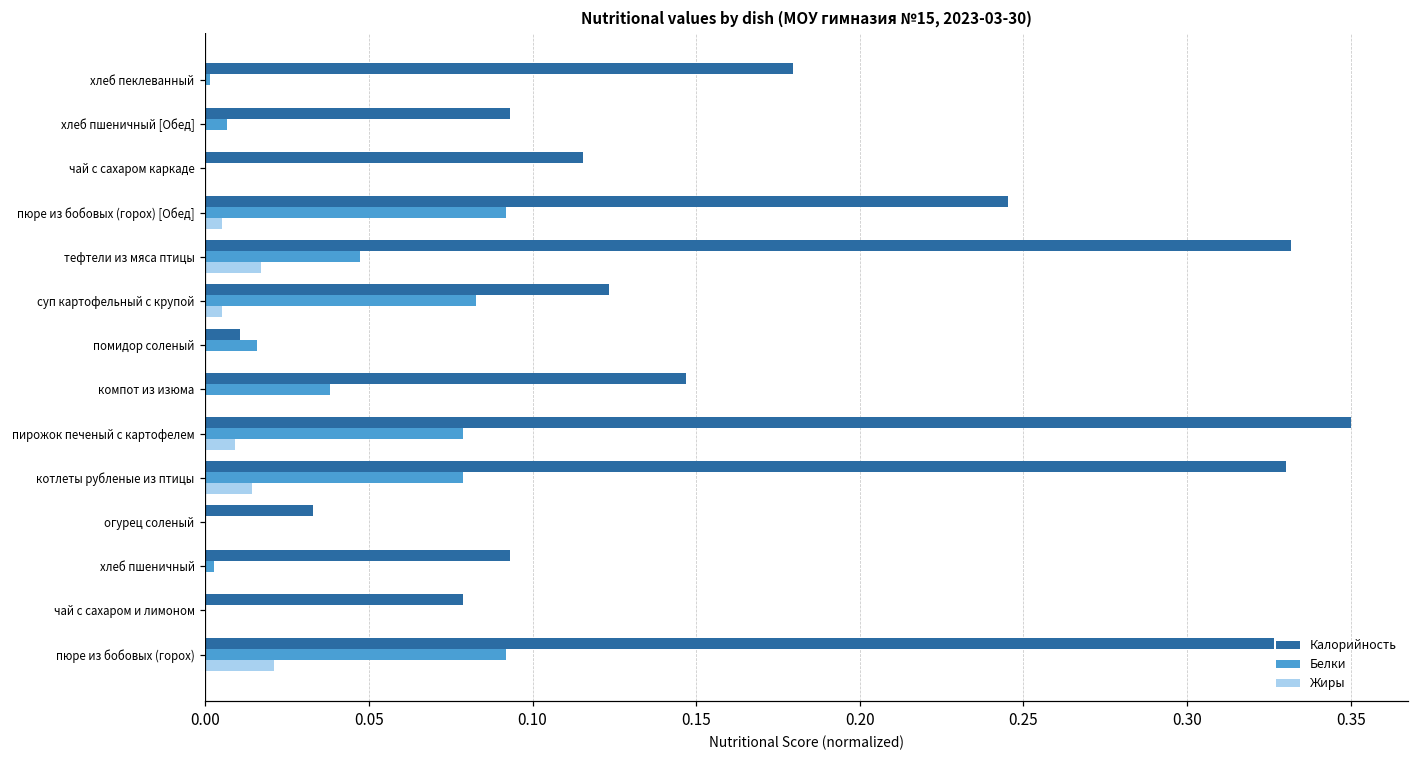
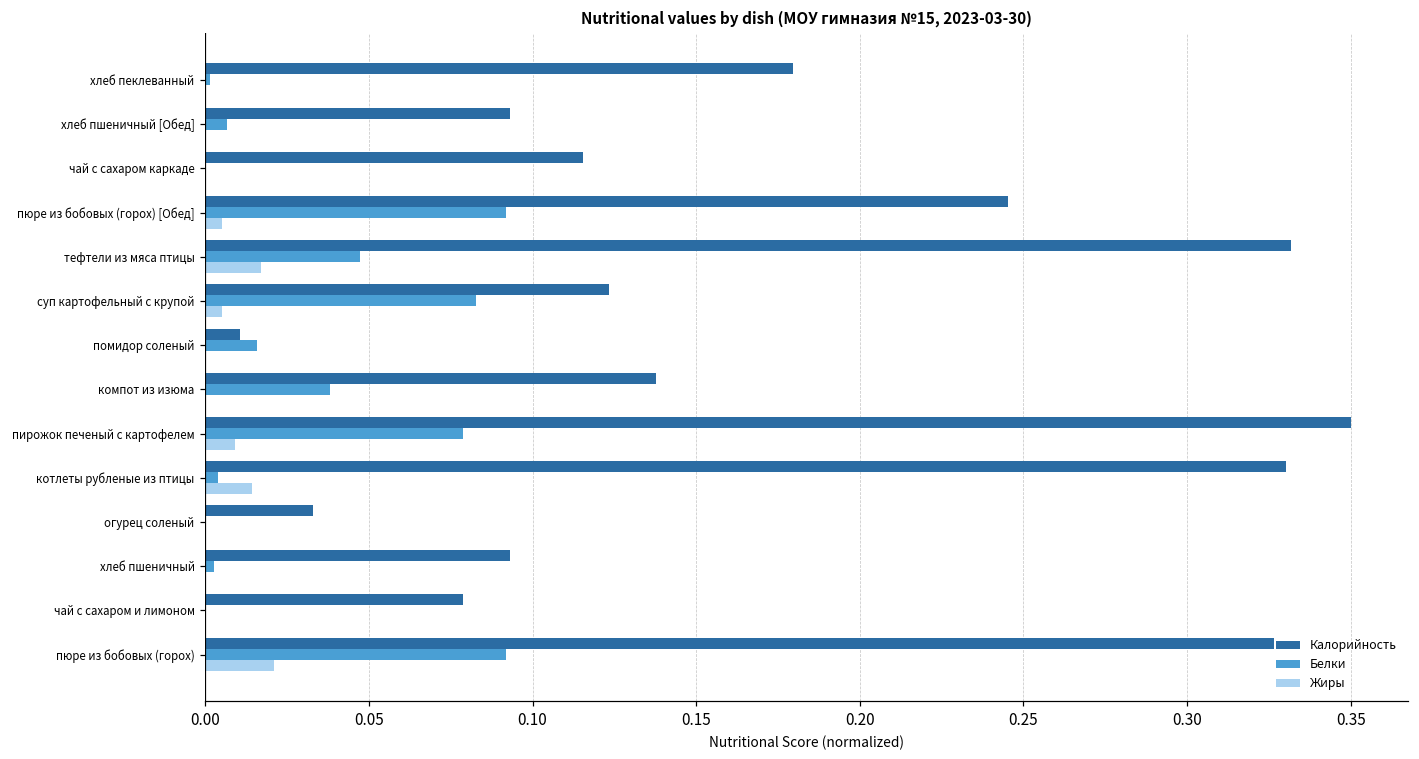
  {
    "Калорийность": {
      "хлеб пеклеванный": 0.180,
      "хлеб пшеничный [Обед]": 0.093,
      "чай с сахаром каркаде": 0.115,
      "пюре из бобовых (горох) [Обед]": 0.245,
      "тефтели из мяса птицы": 0.332,
      "суп картофельный с крупой": 0.123,
      "помидор соленый": 0.010,
-     "компот из изюма": 0.147,
+     "компот из изюма": 0.138,
      "пирожок печеный с картофелем": 0.350,
      "котлеты рубленые из птицы": 0.330,
      "огурец соленый": 0.033,
      "хлеб пшеничный": 0.093,
      "чай с сахаром и лимоном": 0.079,
      "пюре из бобовых (горох)": 0.326
    },
    "Белки": {
      "хлеб пеклеванный": 0.001,
      "хлеб пшеничный [Обед]": 0.007,
      "чай с сахаром каркаде": 0.000,
      "пюре из бобовых (горох) [Обед]": 0.092,
      "тефтели из мяса птицы": 0.047,
      "суп картофельный с крупой": 0.083,
      "помидор соленый": 0.016,
      "компот из изюма": 0.038,
      "пирожок печеный с картофелем": 0.079,
-     "котлеты рубленые из птицы": 0.079,
+     "котлеты рубленые из птицы": 0.004,
      "огурец соленый": 0.000,
      "хлеб пшеничный": 0.003,
      "чай с сахаром и лимоном": 0.000,
      "пюре из бобовых (горох)": 0.092
    },
    "Жиры": {
      "хлеб пеклеванный": 0.000,
      "хлеб пшеничный [Обед]": 0.000,
      "чай с сахаром каркаде": 0.000,
      "пюре из бобовых (горох) [Обед]": 0.005,
      "тефтели из мяса птицы": 0.017,
      "суп картофельный с крупой": 0.005,
      "помидор соленый": 0.000,
      "компот из изюма": 0.000,
      "пирожок печеный с картофелем": 0.009,
      "котлеты рубленые из птицы": 0.014,
      "огурец соленый": 0.000,
      "хлеб пшеничный": 0.000,
      "чай с сахаром и лимоном": 0.000,
      "пюре из бобовых (горох)": 0.021
    }
  }
